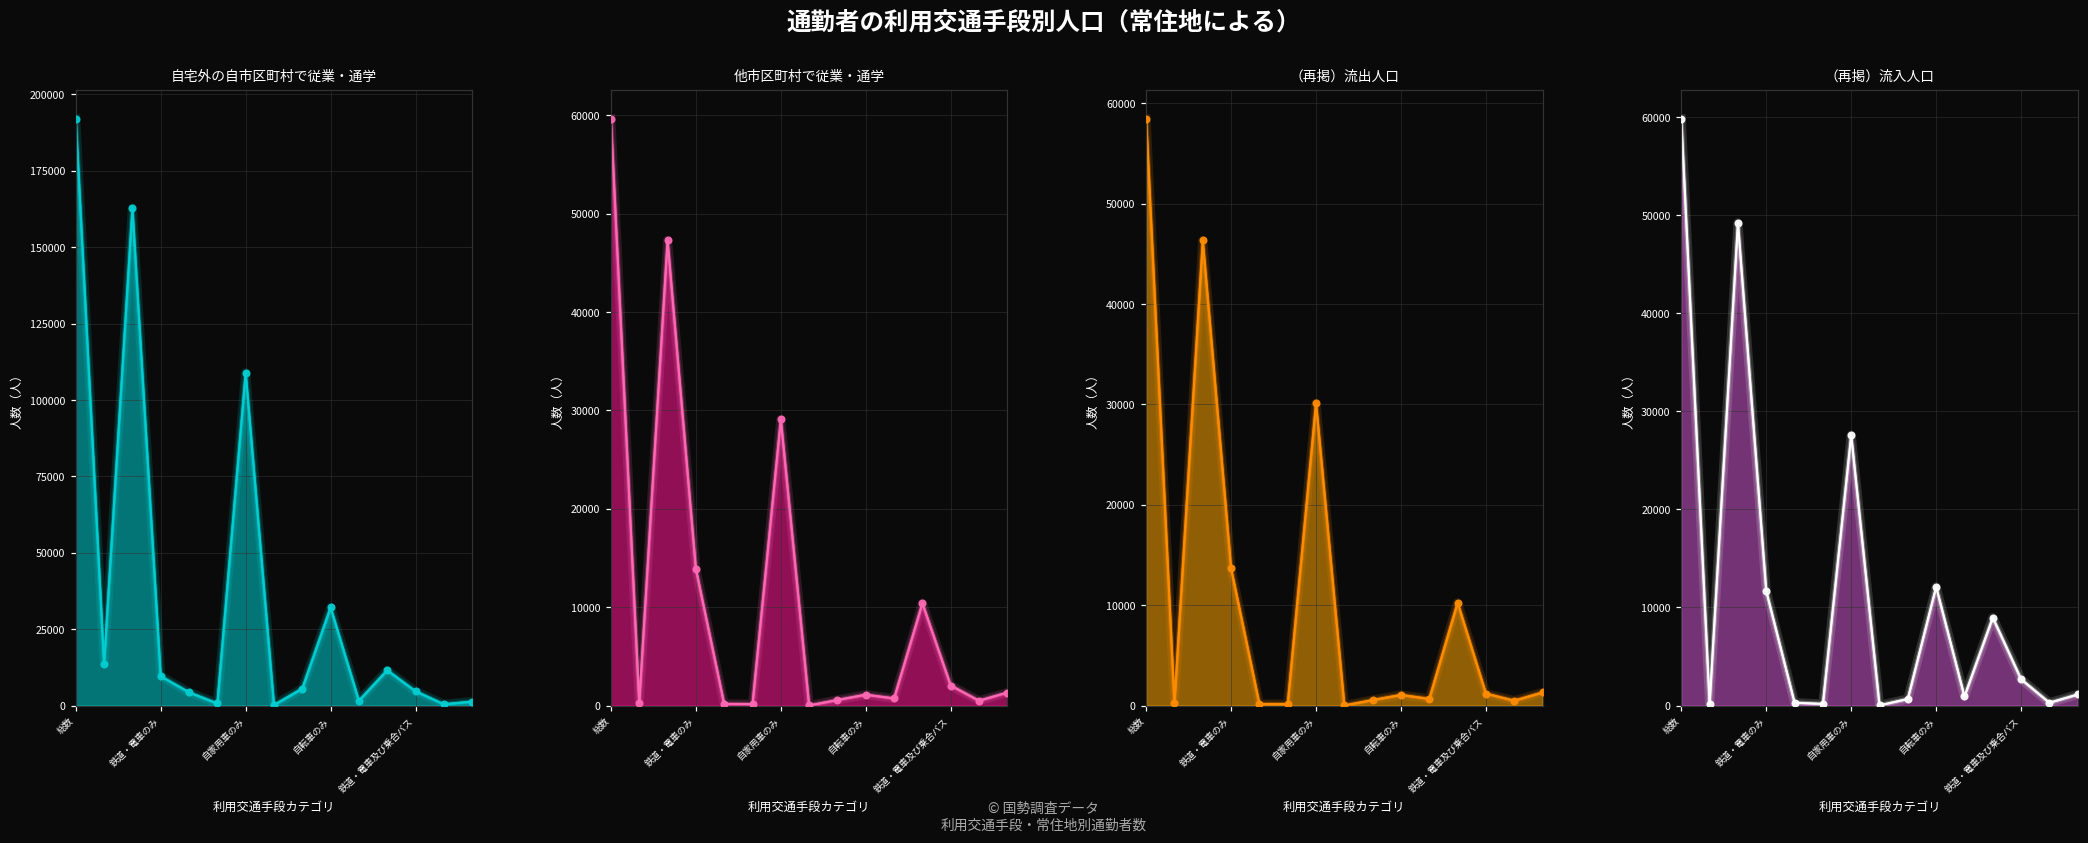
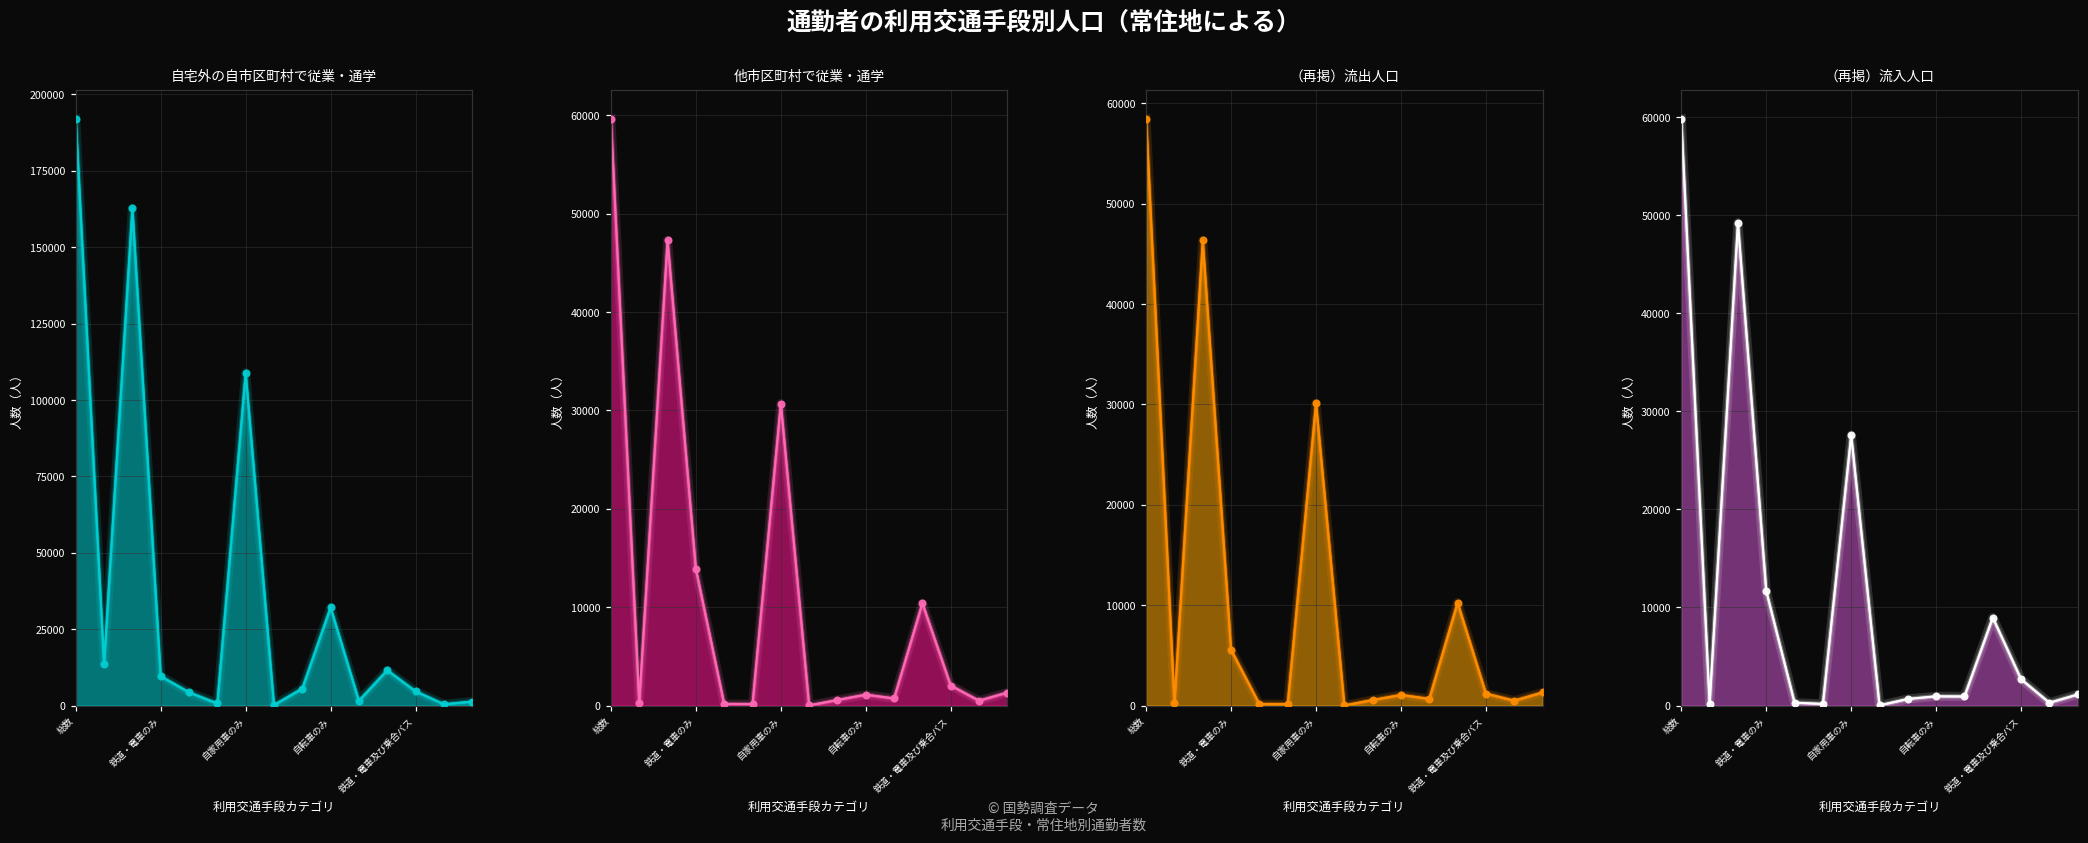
  {
    "自宅外の自市区町村で従業・通学": {
      "総数": 192000,
      "鉄道・電車のみ": 10000,
      "自家用車のみ": 109000,
      "自転車のみ": 32000,
      "鉄道・電車及び乗合バス": 5000
    },
    "他市区町村で従業・通学": {
      "総数": 60000,
      "鉄道・電車のみ": 14000,
-     "自家用車のみ": 29000,
+     "自家用車のみ": 31000,
      "自転車のみ": 1000,
      "鉄道・電車及び乗合バス": 2000
    },
    "（再掲）流出人口": {
      "総数": 58000,
-     "鉄道・電車のみ": 14000,
+     "鉄道・電車のみ": 6000,
      "自家用車のみ": 30000,
      "自転車のみ": 1000,
      "鉄道・電車及び乗合バス": 1000
    },
    "（再掲）流入人口": {
      "総数": 60000,
      "鉄道・電車のみ": 12000,
      "自家用車のみ": 28000,
-     "自転車のみ": 12000,
+     "自転車のみ": 1000,
      "鉄道・電車及び乗合バス": 3000
    }
  }
